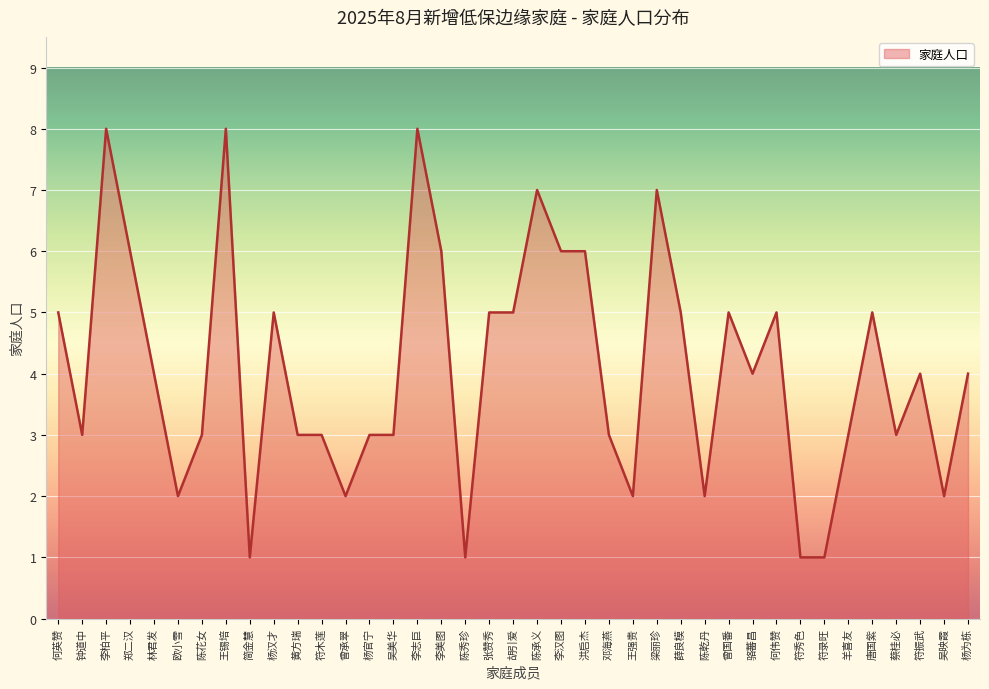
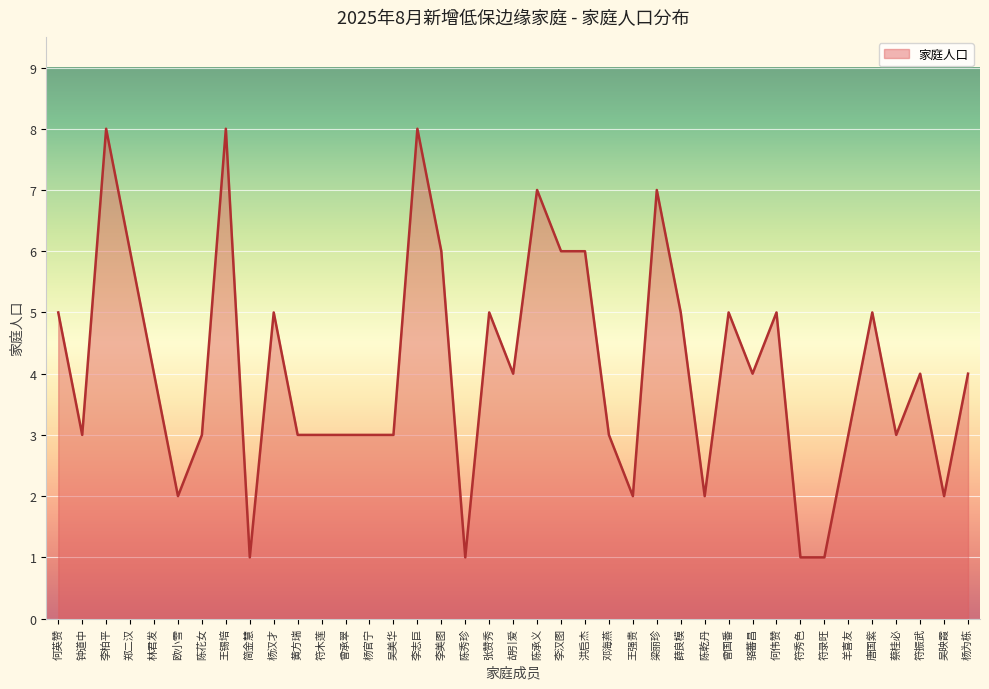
  {
    "何英赞": 5,
    "钟道中": 3,
    "李柏平": 8,
    "郑二汉": 6,
    "林君发": 4,
    "欧小雪": 2,
    "陈花女": 3,
    "王锡培": 8,
    "简金慧": 1,
    "杨汉才": 5,
    "黄方瑞": 3,
    "符木莲": 3,
-   "曾承翠": 2,
+   "曾承翠": 3,
    "杨官宁": 3,
    "吴美华": 3,
    "李志巨": 8,
    "李美图": 6,
    "陈秀珍": 1,
    "张赞秀": 5,
-   "胡引爱": 5,
+   "胡引爱": 4,
    "陈承义": 7,
    "李汉图": 6,
    "洪启杰": 6,
    "邓海燕": 3,
    "王强贵": 2,
    "梁丽珍": 7,
    "薛良模": 5,
    "陈乾丹": 2,
    "曾国番": 5,
    "骆蕃昌": 4,
    "何伟赞": 5,
    "符秀色": 1,
    "符录旺": 1,
    "羊喜友": 3,
    "唐国紫": 5,
    "蔡桂必": 3,
    "符振武": 4,
    "吴映霞": 2,
    "杨为栋": 4
  }
